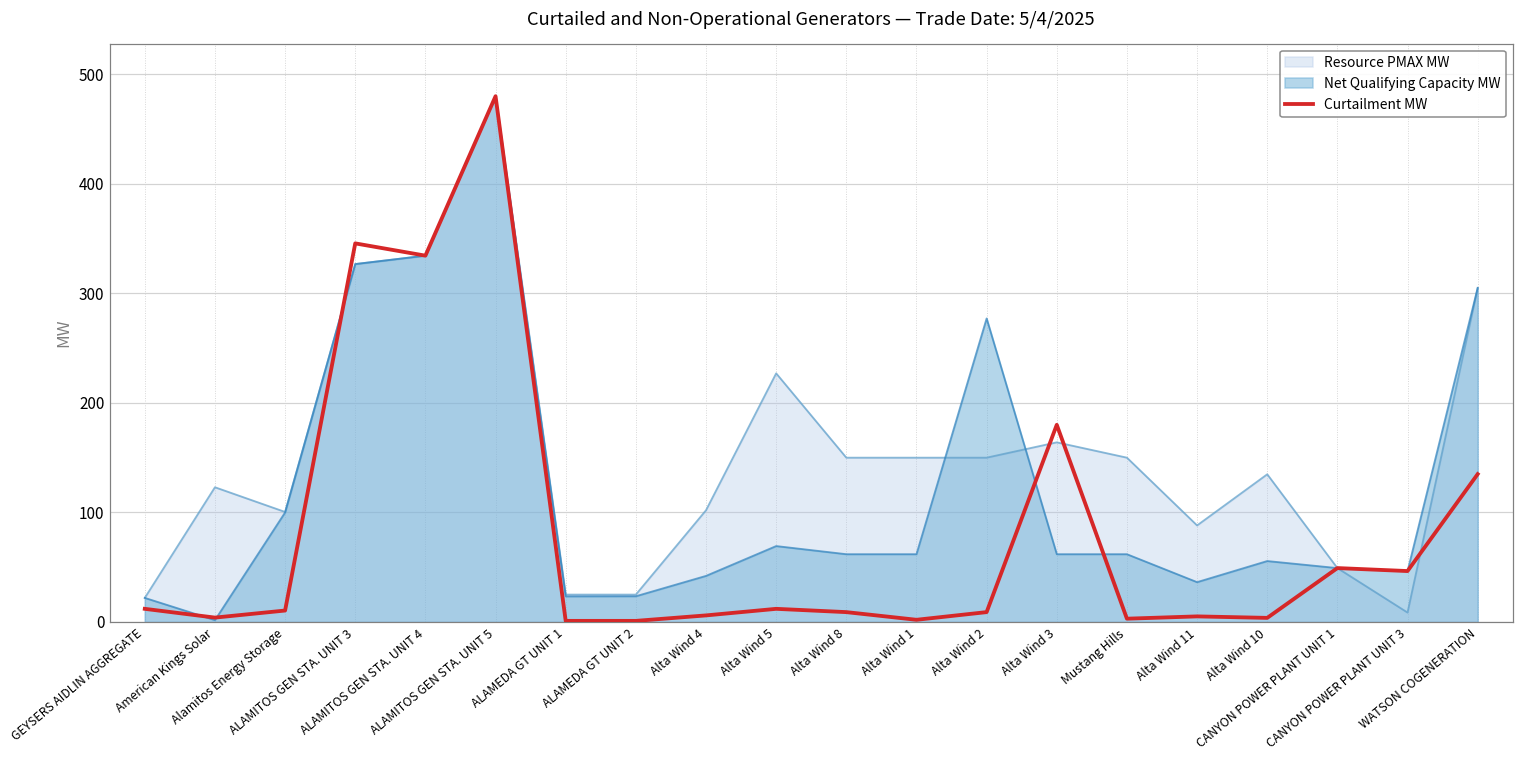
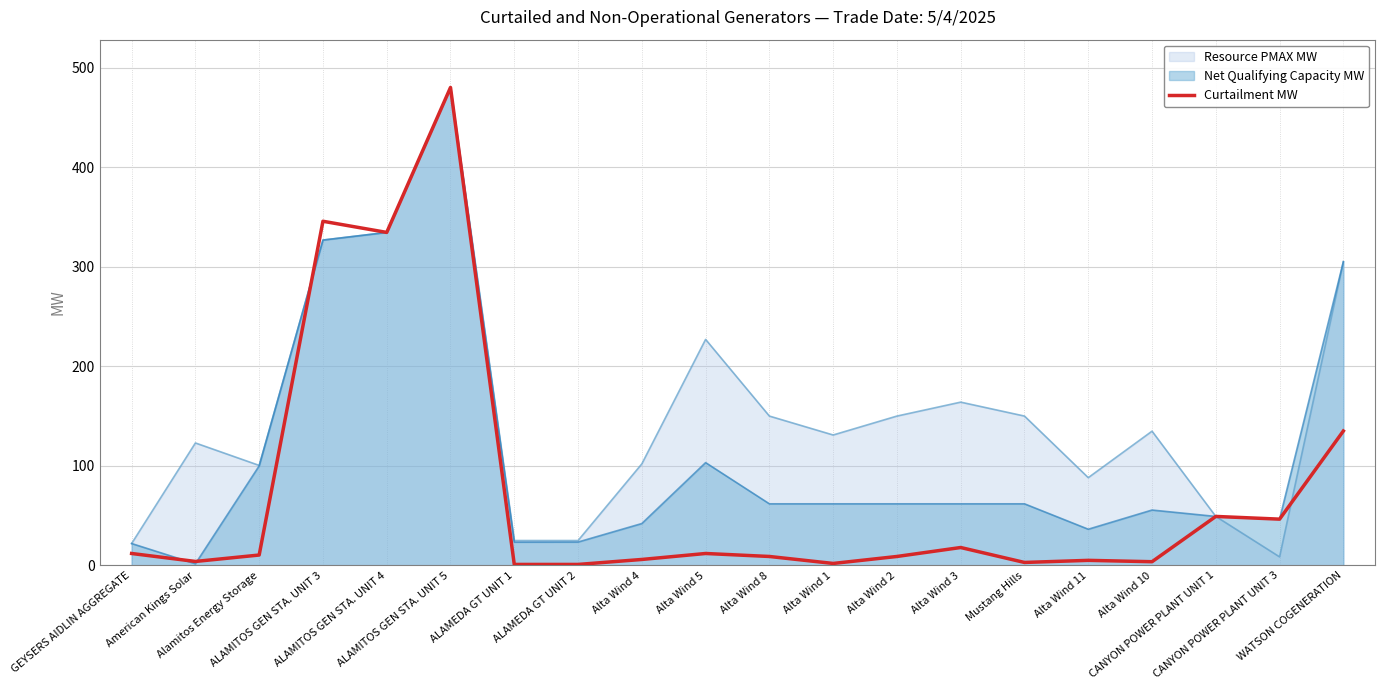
  {
    "Resource PMAX MW": {
      "American Kings Solar": 120,
      "Alta Wind 4": 100,
      "Alta Wind 5": 230,
      "Alta Wind 8": 150,
-     "Alta Wind 1": 150,
+     "Alta Wind 1": 130,
      "Alta Wind 2": 150,
      "Alta Wind 3": 160,
      "Mustang Hills": 150,
      "Alta Wind 11": 90,
      "Alta Wind 10": 130,
      "CANYON POWER PLANT UNIT 3": 10
    },
    "Net Qualifying Capacity MW": {
      "Alta Wind 4": 40,
-     "Alta Wind 5": 70,
+     "Alta Wind 5": 100,
      "Alta Wind 8": 60,
      "Alta Wind 1": 60,
-     "Alta Wind 2": 280,
+     "Alta Wind 2": 60,
      "Alta Wind 3": 60,
      "Mustang Hills": 60,
      "Alta Wind 11": 40,
      "Alta Wind 10": 60
    },
    "Curtailment MW": {
      "GEYSERS AIDLIN AGGREGATE": 10,
      "Alamitos Energy Storage": 10,
      "ALAMITOS GEN STA. UNIT 3": 350,
      "ALAMEDA GT UNIT 1": 0,
      "ALAMEDA GT UNIT 2": 0,
      "Alta Wind 4": 10,
      "Alta Wind 5": 10,
      "Alta Wind 8": 10,
      "Alta Wind 1": 0,
      "Alta Wind 2": 10,
-     "Alta Wind 3": 180,
+     "Alta Wind 3": 20,
      "Mustang Hills": 0,
      "Alta Wind 11": 10,
      "Alta Wind 10": 0,
      "WATSON COGENERATION": 140
    }
  }
